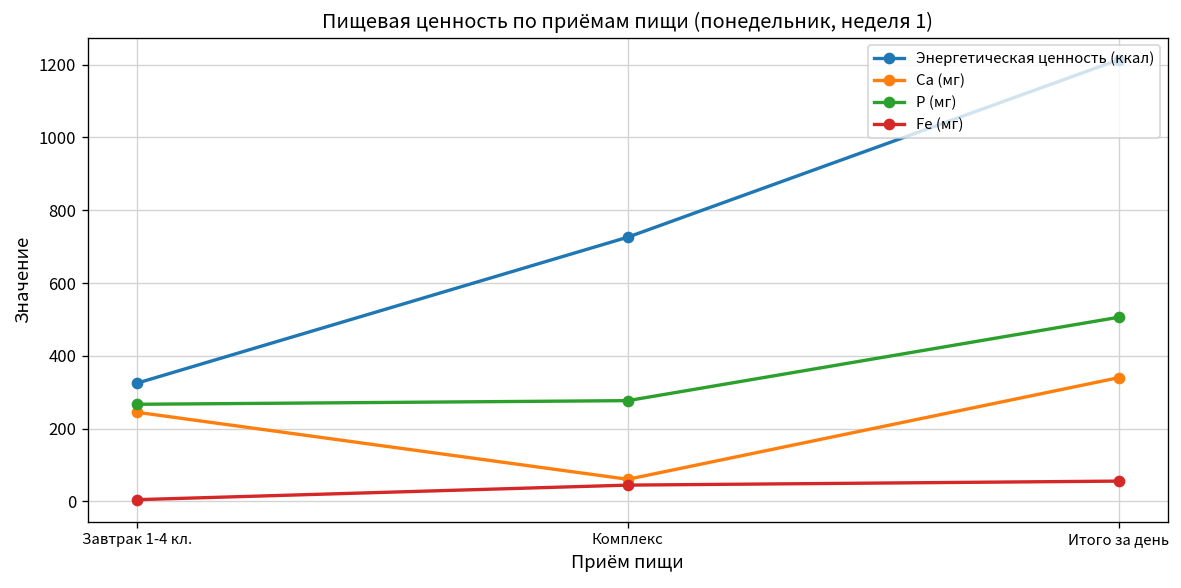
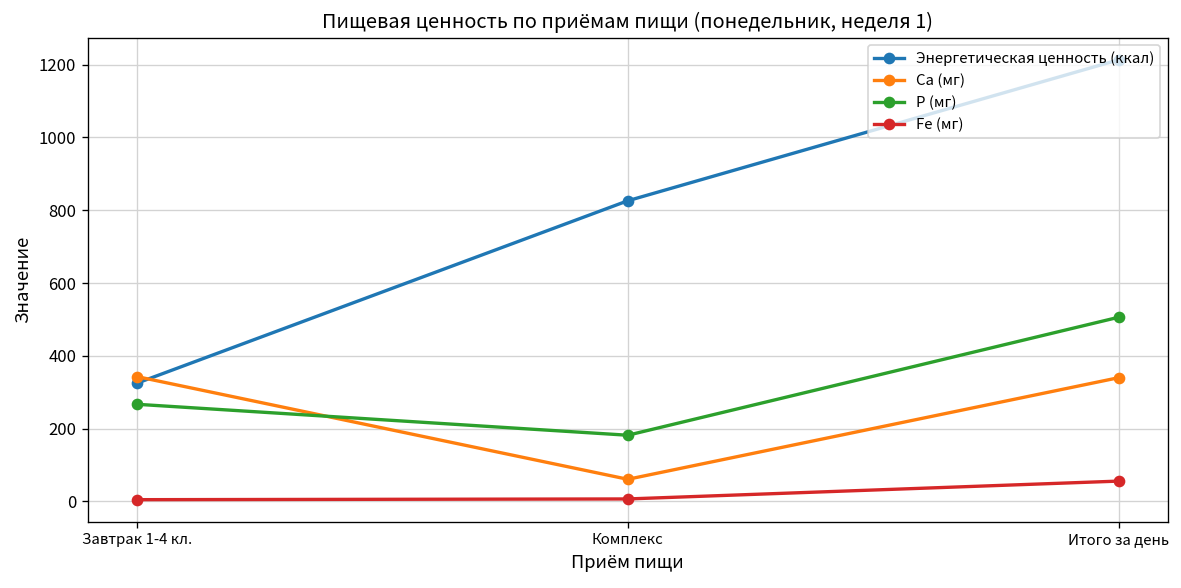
  {
    "Энергетическая ценность (ккал)": {
      "Завтрак 1-4 кл.": 330,
-     "Комплекс": 730
+     "Комплекс": 830
    },
    "Ca (мг)": {
-     "Завтрак 1-4 кл.": 250,
+     "Завтрак 1-4 кл.": 340,
      "Комплекс": 60,
      "Итого за день": 340
    },
    "P (мг)": {
      "Завтрак 1-4 кл.": 270,
-     "Комплекс": 280,
+     "Комплекс": 180,
      "Итого за день": 510
    },
    "Fe (мг)": {
      "Завтрак 1-4 кл.": 10,
-     "Комплекс": 50,
+     "Комплекс": 10,
      "Итого за день": 60
    }
  }
